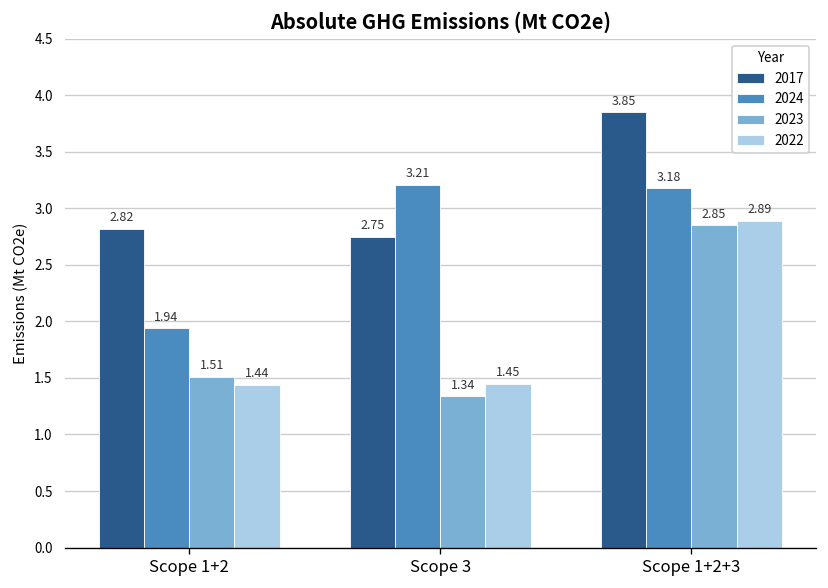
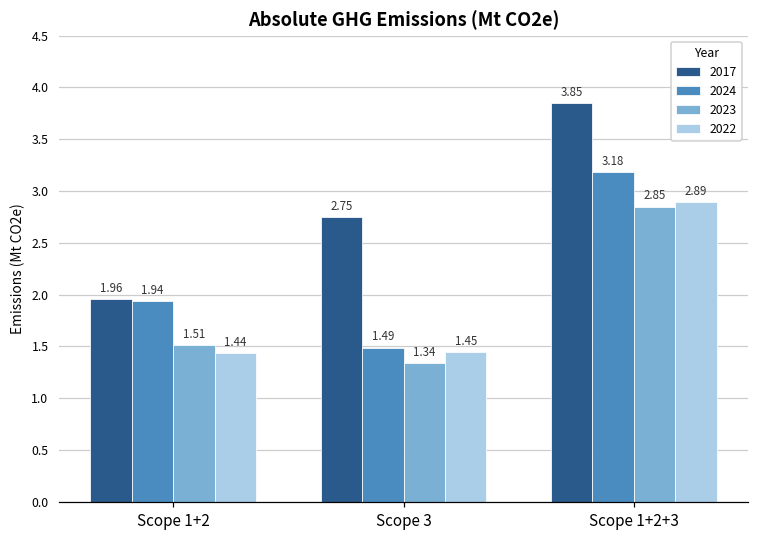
  {
    "2017": {
-     "Scope 1+2": 2.82,
+     "Scope 1+2": 1.96,
      "Scope 3": 2.75,
      "Scope 1+2+3": 3.85
    },
    "2024": {
      "Scope 1+2": 1.94,
-     "Scope 3": 3.21,
+     "Scope 3": 1.49,
      "Scope 1+2+3": 3.18
    }
  }
